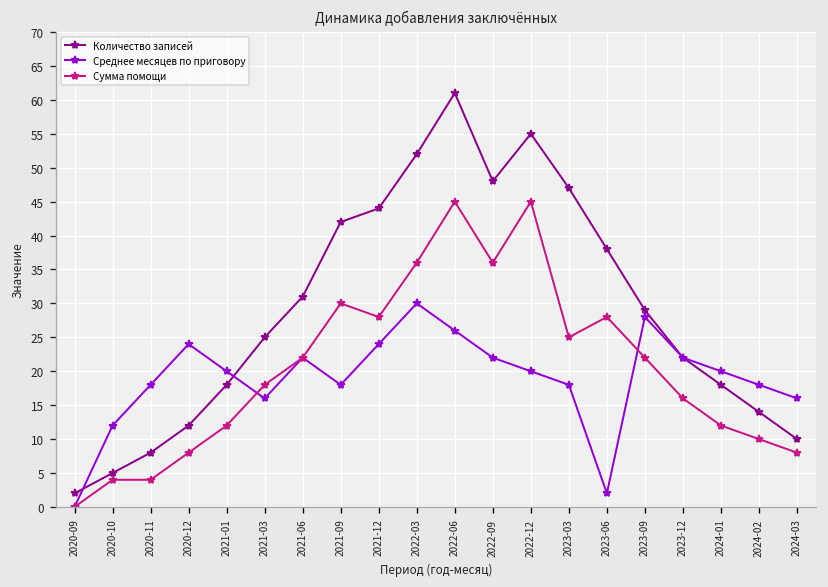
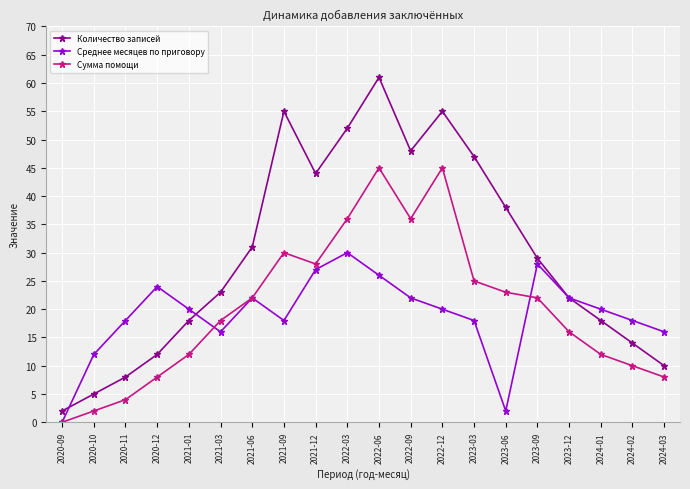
  {
    "Количество записей": {
      "2020-09": 2,
      "2020-10": 5,
      "2020-11": 8,
      "2020-12": 12,
      "2021-01": 18,
-     "2021-03": 25,
+     "2021-03": 23,
      "2021-06": 31,
-     "2021-09": 42,
+     "2021-09": 55,
      "2021-12": 44,
      "2022-03": 52,
      "2022-06": 61,
      "2022-09": 48,
      "2022-12": 55,
      "2023-03": 47,
      "2023-06": 38,
      "2023-09": 29,
      "2024-01": 18,
      "2024-02": 14,
      "2024-03": 10
    },
    "Среднее месяцев по приговору": {
      "2020-10": 12,
      "2020-11": 18,
      "2020-12": 24,
      "2021-01": 20,
      "2021-03": 16,
      "2021-09": 18,
-     "2021-12": 24,
+     "2021-12": 27,
      "2022-03": 30,
      "2022-06": 26,
      "2022-09": 22,
      "2022-12": 20,
      "2023-03": 18,
      "2023-06": 2,
      "2023-09": 28,
      "2024-01": 20,
      "2024-02": 18,
      "2024-03": 16
    },
    "Сумма помощи": {
-     "2020-10": 4,
+     "2020-10": 2,
      "2020-11": 4,
      "2020-12": 8,
      "2021-01": 12,
      "2021-03": 18,
      "2021-09": 30,
      "2021-12": 28,
      "2022-03": 36,
      "2022-06": 45,
      "2022-09": 36,
      "2022-12": 45,
      "2023-03": 25,
-     "2023-06": 28,
+     "2023-06": 23,
      "2023-09": 22,
      "2023-12": 16,
      "2024-01": 12,
      "2024-02": 10,
      "2024-03": 8
    }
  }
